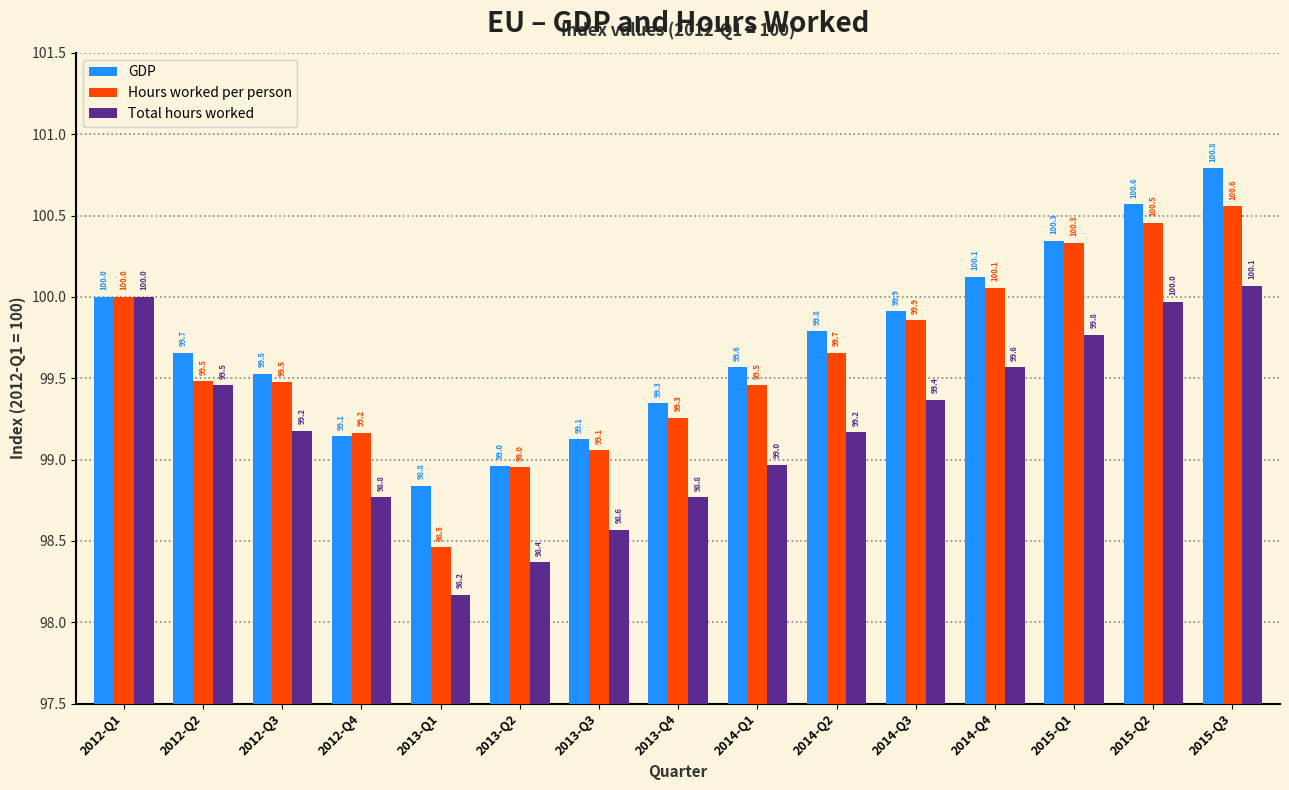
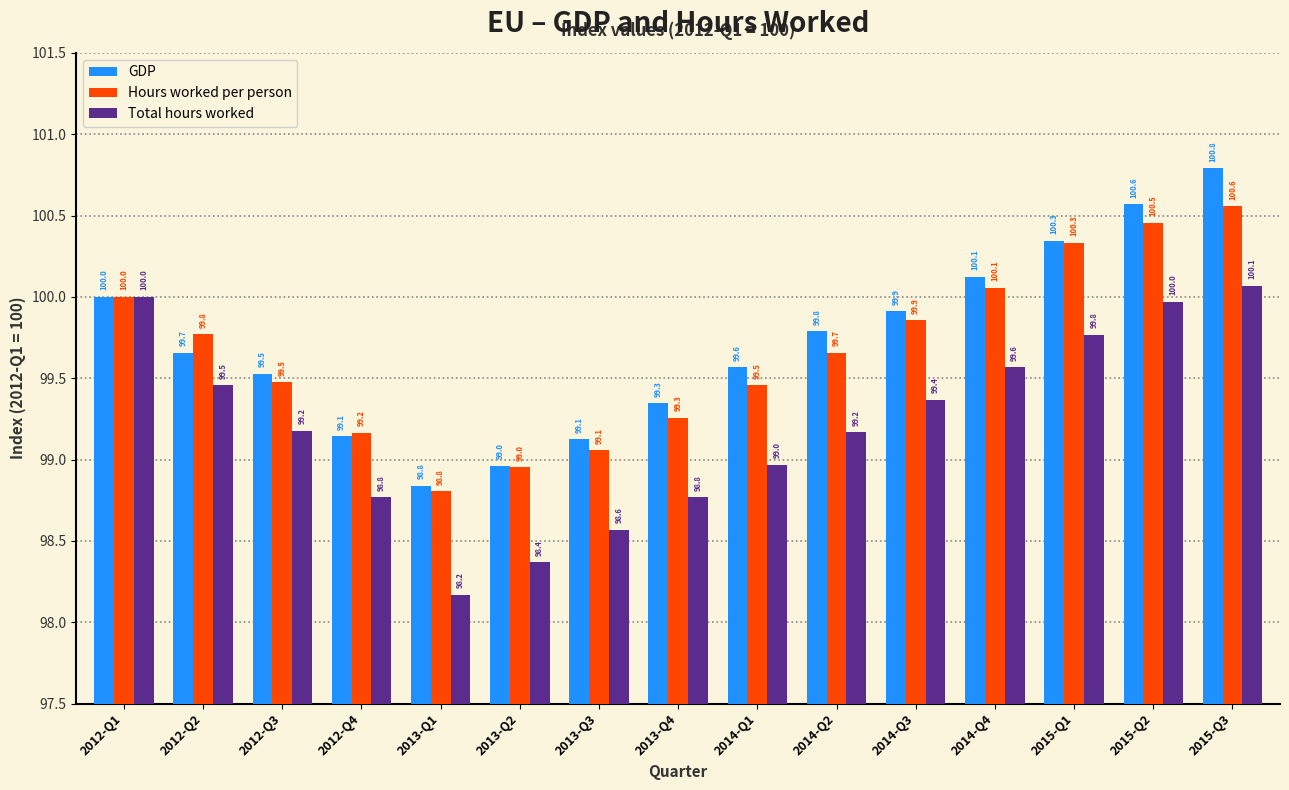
  {
    "GDP": {
      "2012-Q1": 100.0,
      "2012-Q2": 99.7,
      "2012-Q3": 99.5,
      "2012-Q4": 99.1,
      "2013-Q1": 98.8,
      "2013-Q2": 99.0,
      "2013-Q3": 99.1,
      "2013-Q4": 99.3,
      "2014-Q1": 99.6,
      "2014-Q2": 99.8,
      "2014-Q3": 99.9,
      "2014-Q4": 100.1,
      "2015-Q1": 100.3,
      "2015-Q2": 100.6,
      "2015-Q3": 100.8
    },
    "Hours worked per person": {
      "2012-Q1": 100.0,
-     "2012-Q2": 99.5,
+     "2012-Q2": 99.8,
      "2012-Q3": 99.5,
      "2012-Q4": 99.2,
-     "2013-Q1": 98.5,
+     "2013-Q1": 98.8,
      "2013-Q2": 99.0,
      "2013-Q3": 99.1,
      "2013-Q4": 99.3,
      "2014-Q1": 99.5,
      "2014-Q2": 99.7,
      "2014-Q3": 99.9,
      "2014-Q4": 100.1,
      "2015-Q1": 100.3,
      "2015-Q2": 100.5,
      "2015-Q3": 100.6
    },
    "Total hours worked": {
      "2012-Q1": 100.0,
      "2012-Q2": 99.5,
      "2012-Q3": 99.2,
      "2012-Q4": 98.8,
      "2013-Q1": 98.2,
      "2013-Q2": 98.4,
      "2013-Q3": 98.6,
      "2013-Q4": 98.8,
      "2014-Q1": 99.0,
      "2014-Q2": 99.2,
      "2014-Q3": 99.4,
      "2014-Q4": 99.6,
      "2015-Q1": 99.8,
      "2015-Q2": 100.0,
      "2015-Q3": 100.1
    }
  }
